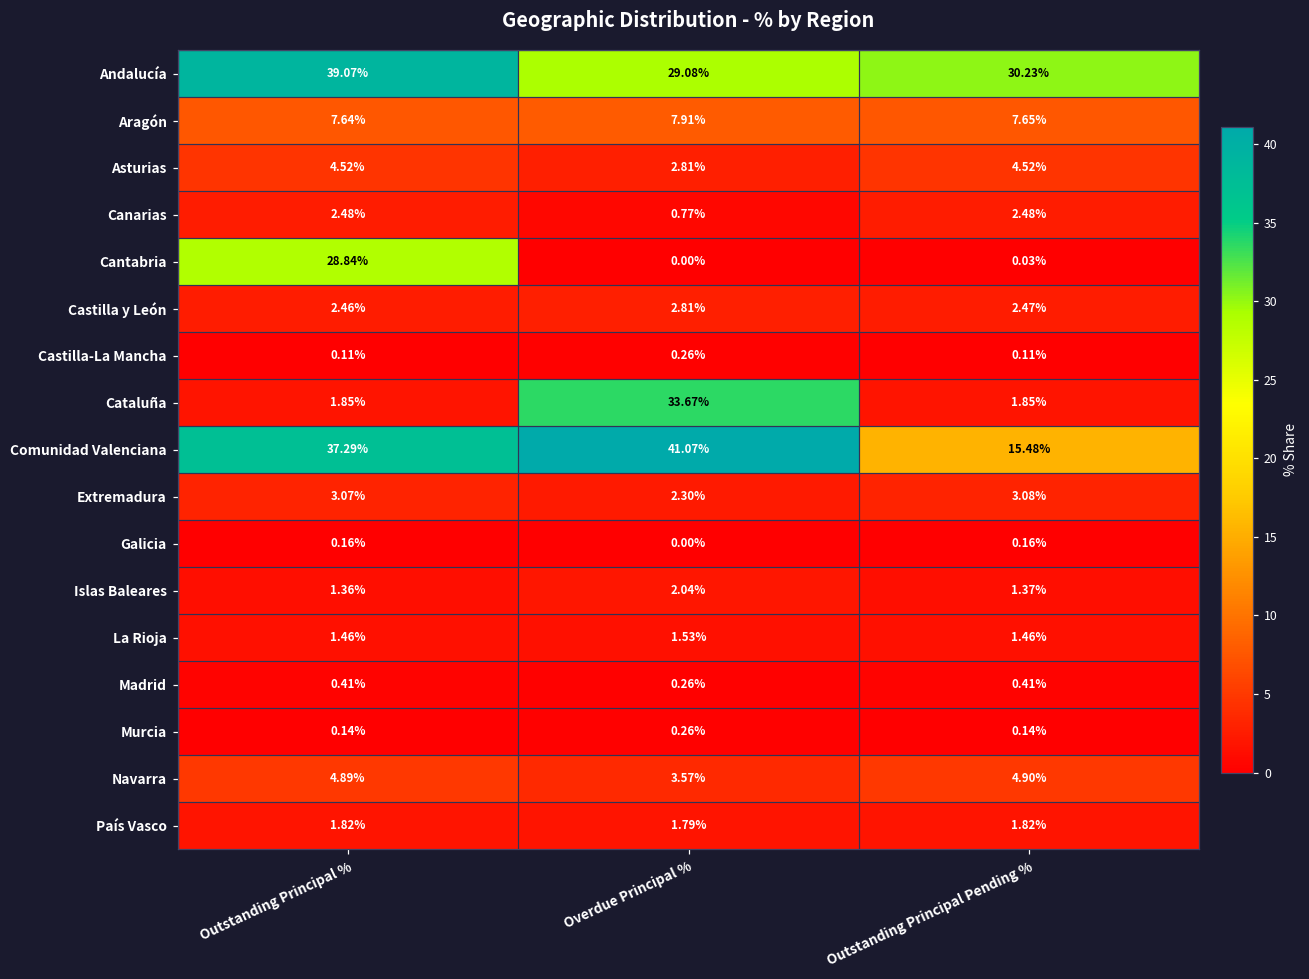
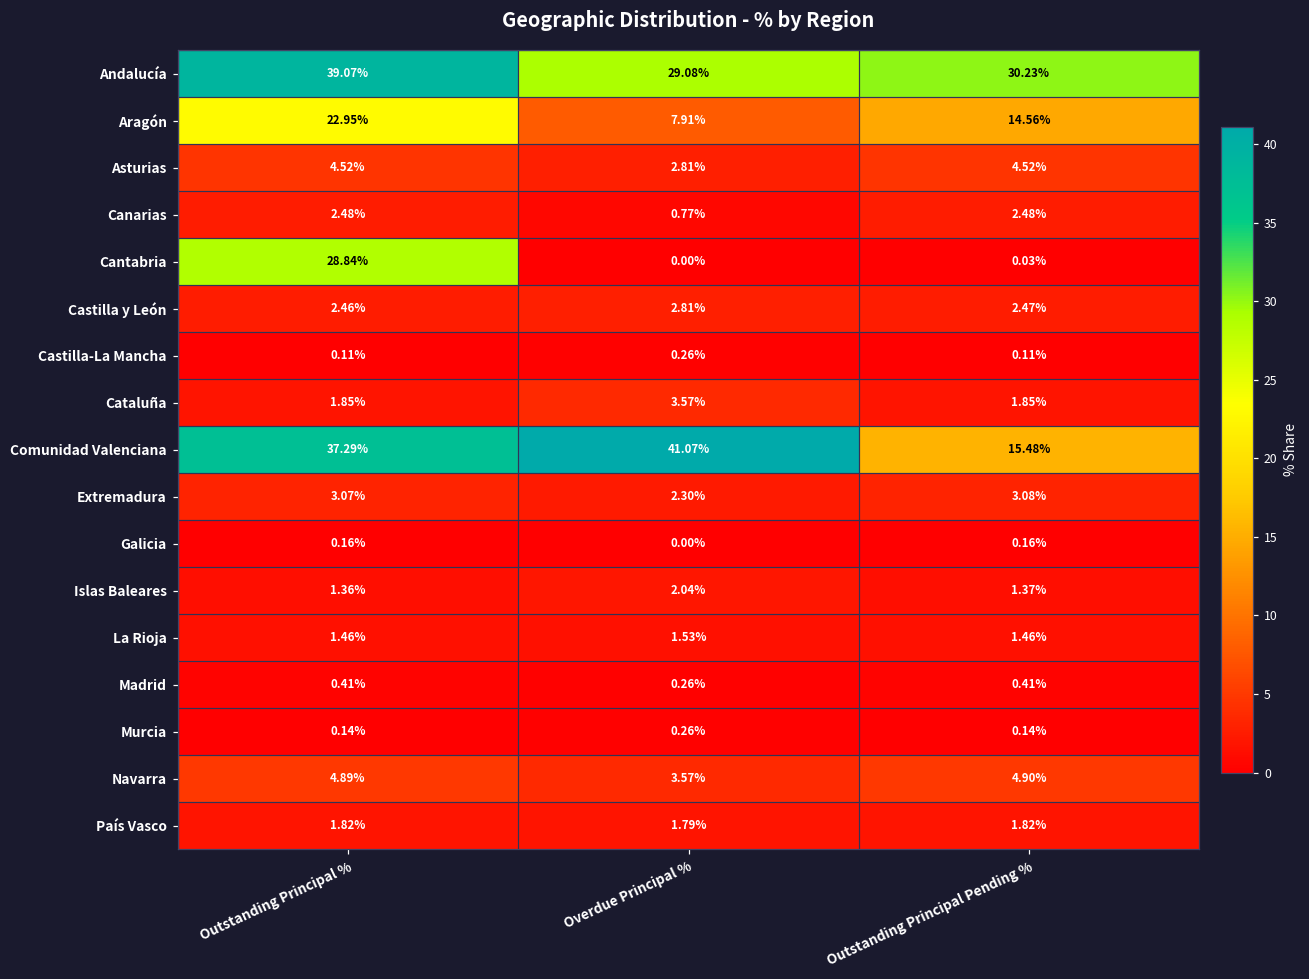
  {
    "Andalucía": {
      "Outstanding Principal %": "39.07%",
      "Overdue Principal %": "29.08%",
      "Outstanding Principal Pending %": "30.23%"
    },
    "Aragón": {
-     "Outstanding Principal %": "7.64%",
+     "Outstanding Principal %": "22.95%",
      "Overdue Principal %": "7.91%",
-     "Outstanding Principal Pending %": "7.65%"
+     "Outstanding Principal Pending %": "14.56%"
    },
    "Asturias": {
      "Outstanding Principal %": "4.52%",
      "Overdue Principal %": "2.81%",
      "Outstanding Principal Pending %": "4.52%"
    },
    "Canarias": {
      "Outstanding Principal %": "2.48%",
      "Overdue Principal %": "0.77%",
      "Outstanding Principal Pending %": "2.48%"
    },
    "Cantabria": {
      "Outstanding Principal %": "28.84%",
      "Overdue Principal %": "0.00%",
      "Outstanding Principal Pending %": "0.03%"
    },
    "Castilla y León": {
      "Outstanding Principal %": "2.46%",
      "Overdue Principal %": "2.81%",
      "Outstanding Principal Pending %": "2.47%"
    },
    "Castilla-La Mancha": {
      "Outstanding Principal %": "0.11%",
      "Overdue Principal %": "0.26%",
      "Outstanding Principal Pending %": "0.11%"
    },
    "Cataluña": {
      "Outstanding Principal %": "1.85%",
-     "Overdue Principal %": "33.67%",
+     "Overdue Principal %": "3.57%",
      "Outstanding Principal Pending %": "1.85%"
    },
    "Comunidad Valenciana": {
      "Outstanding Principal %": "37.29%",
      "Overdue Principal %": "41.07%",
      "Outstanding Principal Pending %": "15.48%"
    },
    "Extremadura": {
      "Outstanding Principal %": "3.07%",
      "Overdue Principal %": "2.30%",
      "Outstanding Principal Pending %": "3.08%"
    },
    "Galicia": {
      "Outstanding Principal %": "0.16%",
      "Overdue Principal %": "0.00%",
      "Outstanding Principal Pending %": "0.16%"
    },
    "Islas Baleares": {
      "Outstanding Principal %": "1.36%",
      "Overdue Principal %": "2.04%",
      "Outstanding Principal Pending %": "1.37%"
    },
    "La Rioja": {
      "Outstanding Principal %": "1.46%",
      "Overdue Principal %": "1.53%",
      "Outstanding Principal Pending %": "1.46%"
    },
    "Madrid": {
      "Outstanding Principal %": "0.41%",
      "Overdue Principal %": "0.26%",
      "Outstanding Principal Pending %": "0.41%"
    },
    "Murcia": {
      "Outstanding Principal %": "0.14%",
      "Overdue Principal %": "0.26%",
      "Outstanding Principal Pending %": "0.14%"
    },
    "Navarra": {
      "Outstanding Principal %": "4.89%",
      "Overdue Principal %": "3.57%",
      "Outstanding Principal Pending %": "4.90%"
    },
    "País Vasco": {
      "Outstanding Principal %": "1.82%",
      "Overdue Principal %": "1.79%",
      "Outstanding Principal Pending %": "1.82%"
    }
  }
